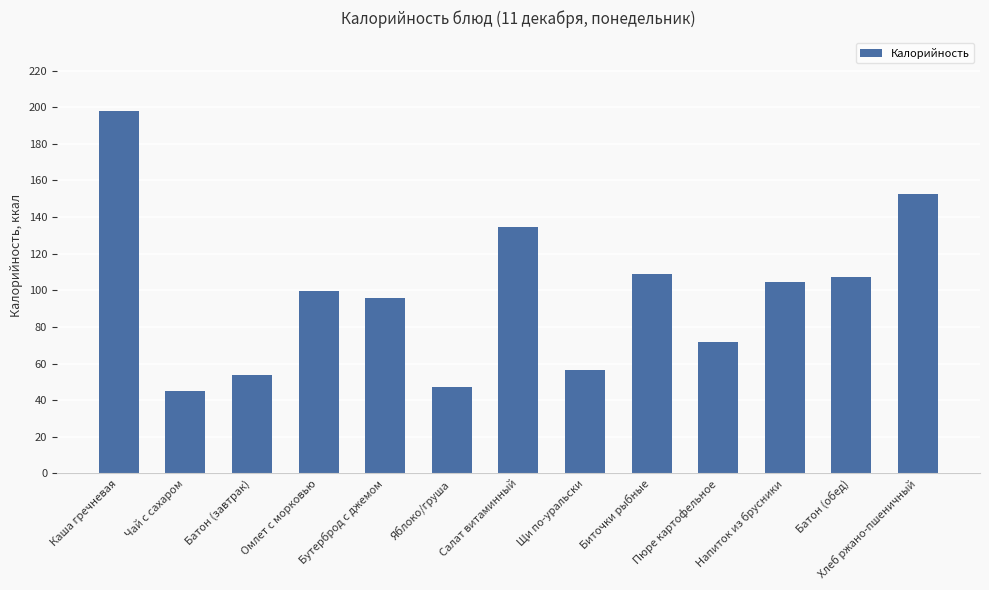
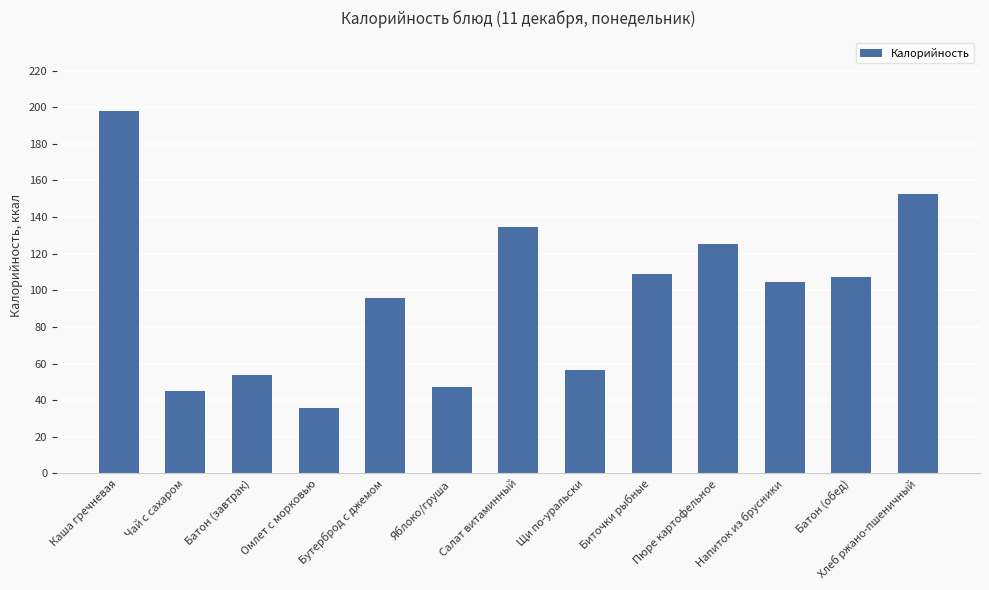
  {
    "Каша гречневая": 198,
    "Чай с сахаром": 45,
    "Батон (завтрак)": 54,
-   "Омлет с морковью": 100,
+   "Омлет с морковью": 36,
    "Бутерброд с джемом": 96,
    "Яблоко/груша": 47,
    "Салат витаминный": 134,
    "Щи по-уральски": 57,
    "Биточки рыбные": 109,
-   "Пюре картофельное": 72,
+   "Пюре картофельное": 125,
    "Напиток из брусники": 104,
    "Батон (обед)": 107,
    "Хлеб ржано-пшеничный": 153
  }
